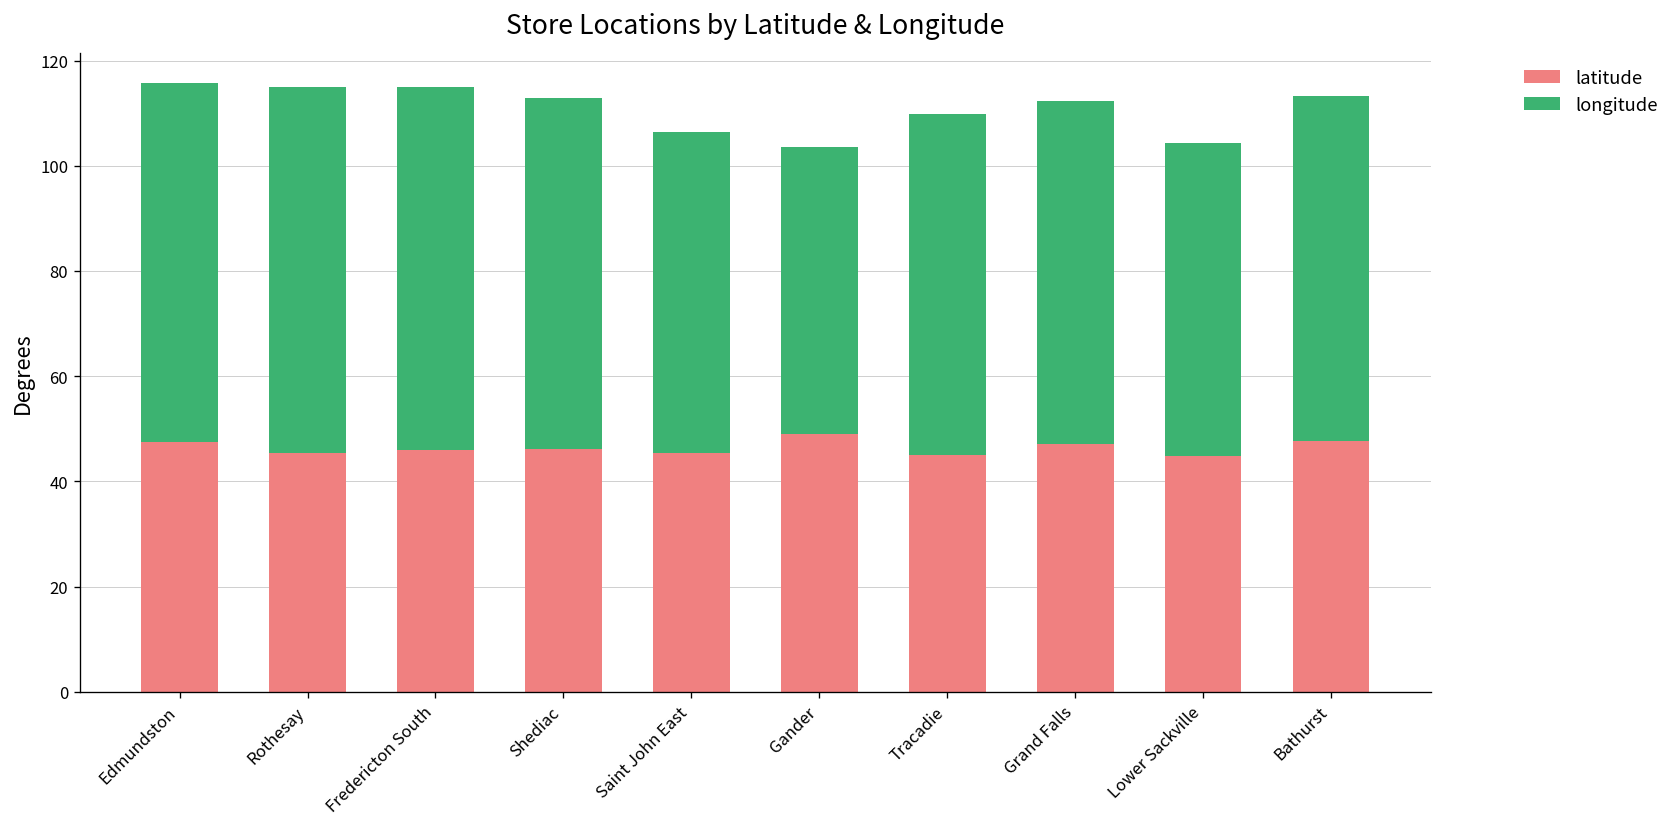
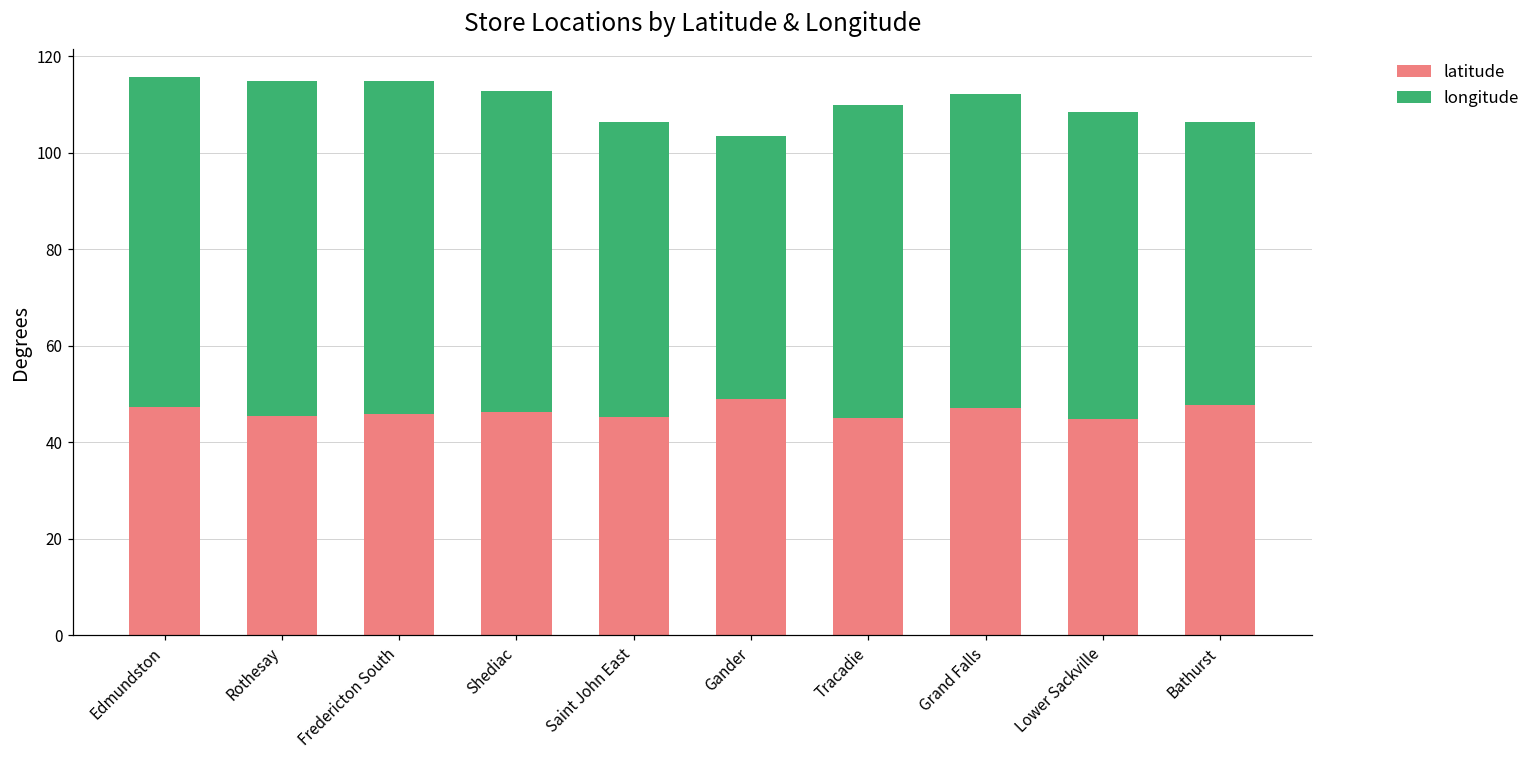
  {
    "latitude": {
      "Edmundston": 47,
      "Rothesay": 45,
      "Fredericton South": 46,
      "Shediac": 46,
      "Saint John East": 45,
      "Gander": 49,
      "Tracadie": 45,
      "Grand Falls": 47,
      "Lower Sackville": 45,
      "Bathurst": 48
    },
    "longitude": {
      "Edmundston": 68,
      "Rothesay": 70,
      "Fredericton South": 69,
      "Shediac": 67,
      "Saint John East": 61,
      "Gander": 55,
      "Tracadie": 65,
      "Grand Falls": 65,
-     "Lower Sackville": 60,
-     "Bathurst": 66
+     "Lower Sackville": 64,
+     "Bathurst": 59
    }
  }
